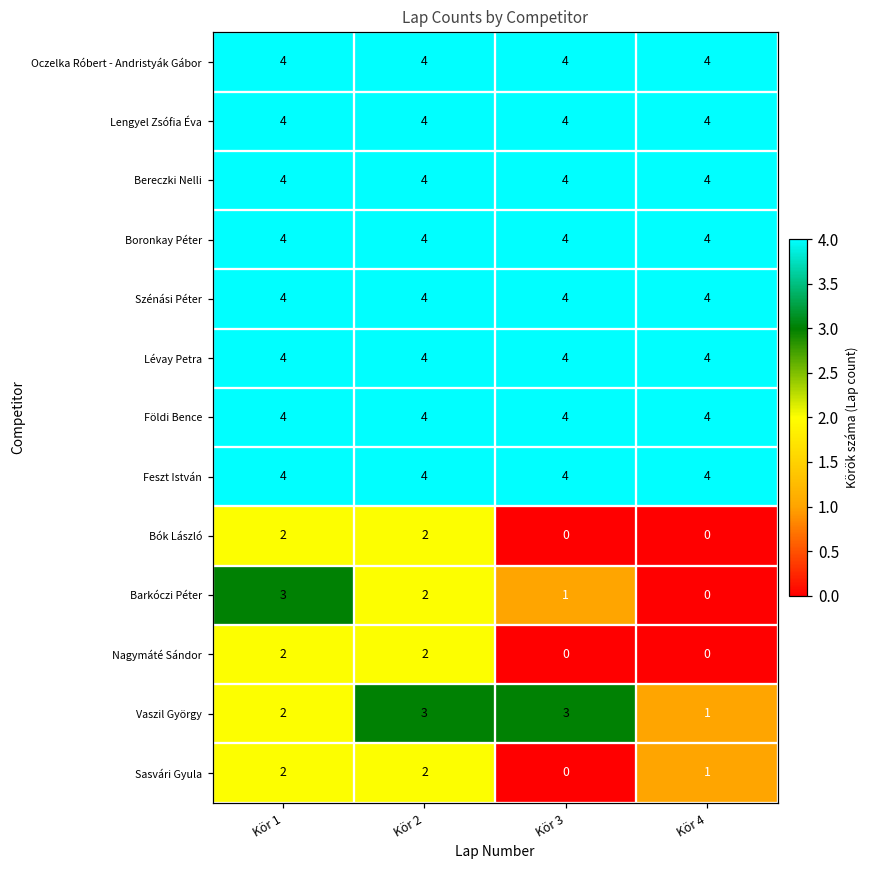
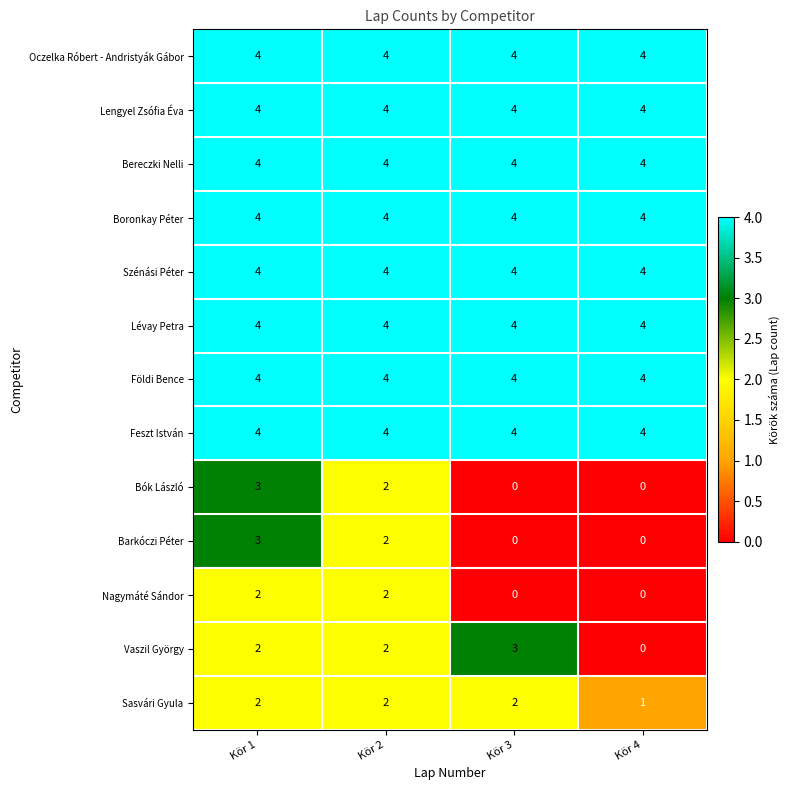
  {
    "Oczelka Róbert - Andristyák Gábor": {
      "Kör 1": 4,
      "Kör 2": 4,
      "Kör 3": 4,
      "Kör 4": 4
    },
    "Lengyel Zsófia Éva": {
      "Kör 1": 4,
      "Kör 2": 4,
      "Kör 3": 4,
      "Kör 4": 4
    },
    "Bereczki Nelli": {
      "Kör 1": 4,
      "Kör 2": 4,
      "Kör 3": 4,
      "Kör 4": 4
    },
    "Boronkay Péter": {
      "Kör 1": 4,
      "Kör 2": 4,
      "Kör 3": 4,
      "Kör 4": 4
    },
    "Szénási Péter": {
      "Kör 1": 4,
      "Kör 2": 4,
      "Kör 3": 4,
      "Kör 4": 4
    },
    "Lévay Petra": {
      "Kör 1": 4,
      "Kör 2": 4,
      "Kör 3": 4,
      "Kör 4": 4
    },
    "Földi Bence": {
      "Kör 1": 4,
      "Kör 2": 4,
      "Kör 3": 4,
      "Kör 4": 4
    },
    "Feszt István": {
      "Kör 1": 4,
      "Kör 2": 4,
      "Kör 3": 4,
      "Kör 4": 4
    },
    "Bók László": {
-     "Kör 1": 2,
+     "Kör 1": 3,
      "Kör 2": 2,
      "Kör 3": 0,
      "Kör 4": 0
    },
    "Barkóczi Péter": {
      "Kör 1": 3,
      "Kör 2": 2,
-     "Kör 3": 1,
+     "Kör 3": 0,
      "Kör 4": 0
    },
    "Nagymáté Sándor": {
      "Kör 1": 2,
      "Kör 2": 2,
      "Kör 3": 0,
      "Kör 4": 0
    },
    "Vaszil György": {
      "Kör 1": 2,
-     "Kör 2": 3,
+     "Kör 2": 2,
      "Kör 3": 3,
-     "Kör 4": 1
+     "Kör 4": 0
    },
    "Sasvári Gyula": {
      "Kör 1": 2,
      "Kör 2": 2,
-     "Kör 3": 0,
+     "Kör 3": 2,
      "Kör 4": 1
    }
  }
